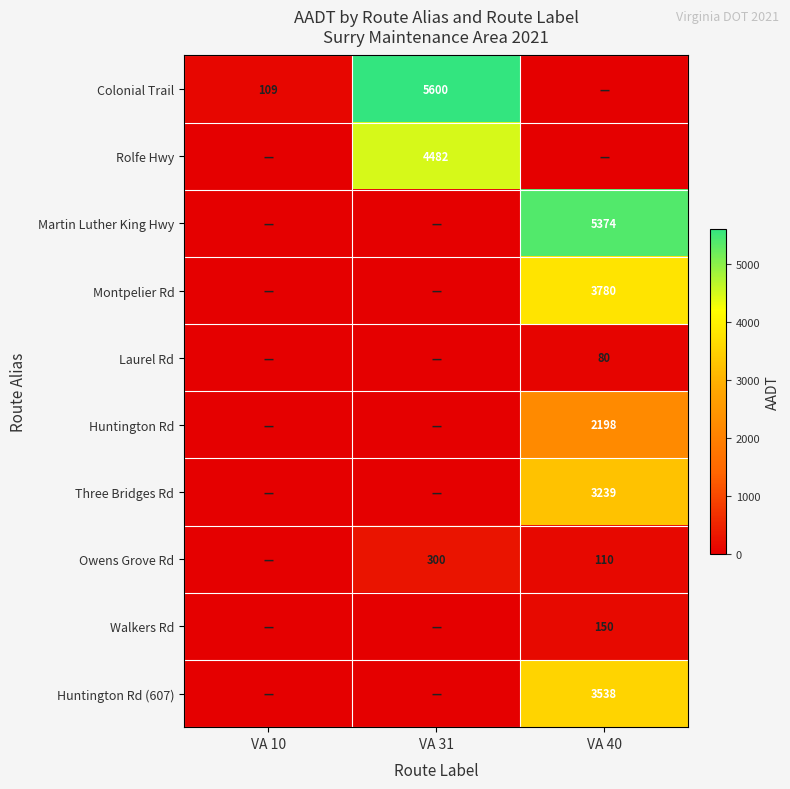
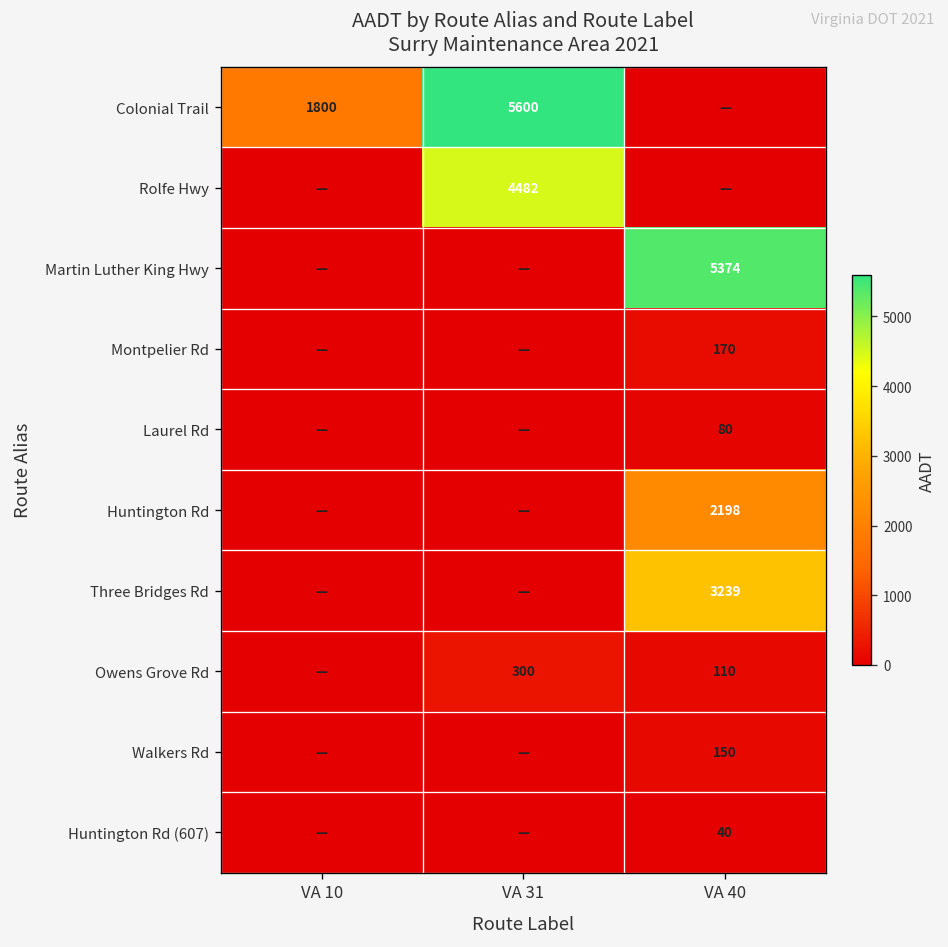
  {
    "Colonial Trail": {
-     "VA 10": 109,
+     "VA 10": 1800,
      "VA 31": 5600
    },
    "Rolfe Hwy": {
      "VA 31": 4482
    },
    "Martin Luther King Hwy": {
      "VA 40": 5374
    },
    "Montpelier Rd": {
-     "VA 40": 3780
+     "VA 40": 170
    },
    "Laurel Rd": {
      "VA 40": 80
    },
    "Huntington Rd": {
      "VA 40": 2198
    },
    "Three Bridges Rd": {
      "VA 40": 3239
    },
    "Owens Grove Rd": {
      "VA 31": 300,
      "VA 40": 110
    },
    "Walkers Rd": {
      "VA 40": 150
    },
    "Huntington Rd (607)": {
-     "VA 40": 3538
+     "VA 40": 40
    }
  }
